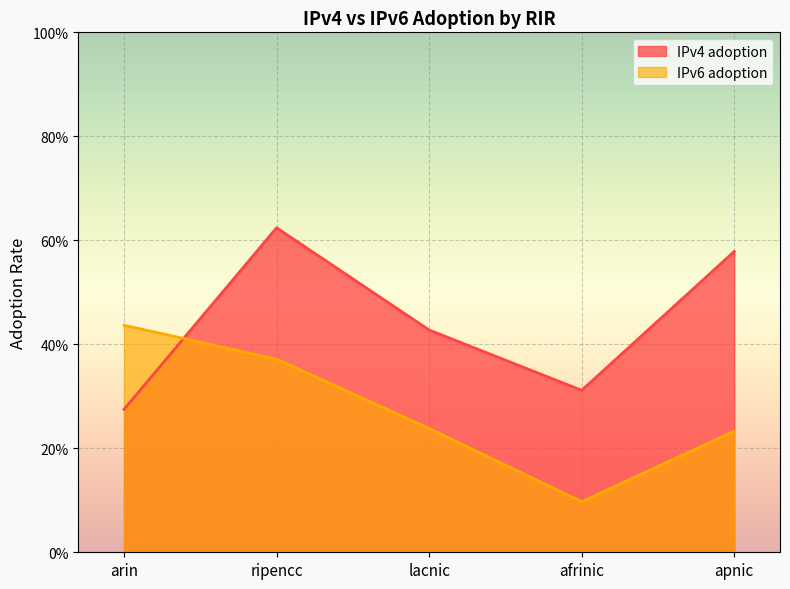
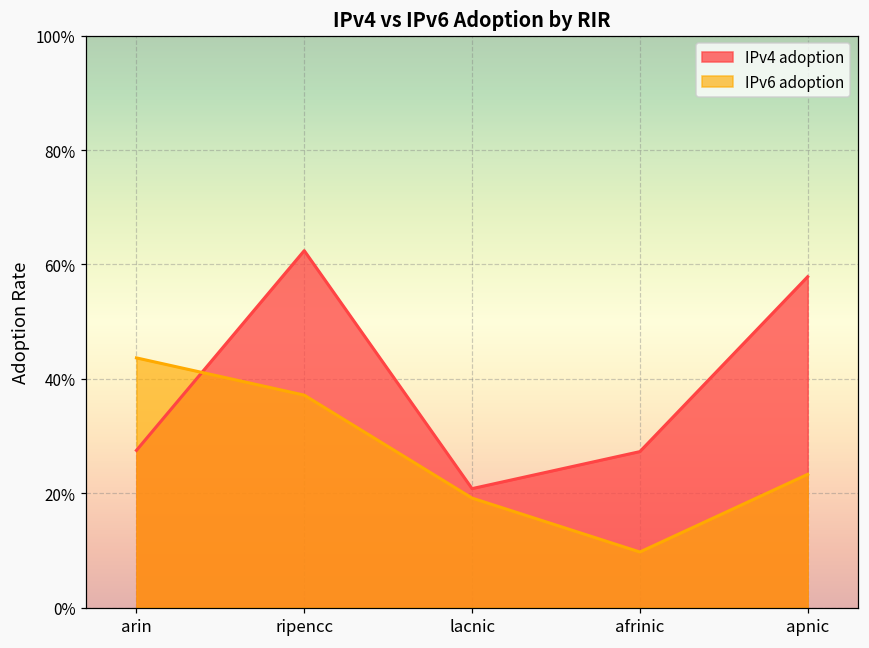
  {
    "IPv4 adoption": {
      "arin": "27%",
      "ripencc": "62%",
-     "lacnic": "43%",
-     "afrinic": "31%",
+     "lacnic": "21%",
+     "afrinic": "27%",
      "apnic": "58%"
    },
    "IPv6 adoption": {
      "arin": "44%",
      "ripencc": "37%",
-     "lacnic": "24%",
+     "lacnic": "19%",
      "afrinic": "10%",
      "apnic": "23%"
    }
  }
